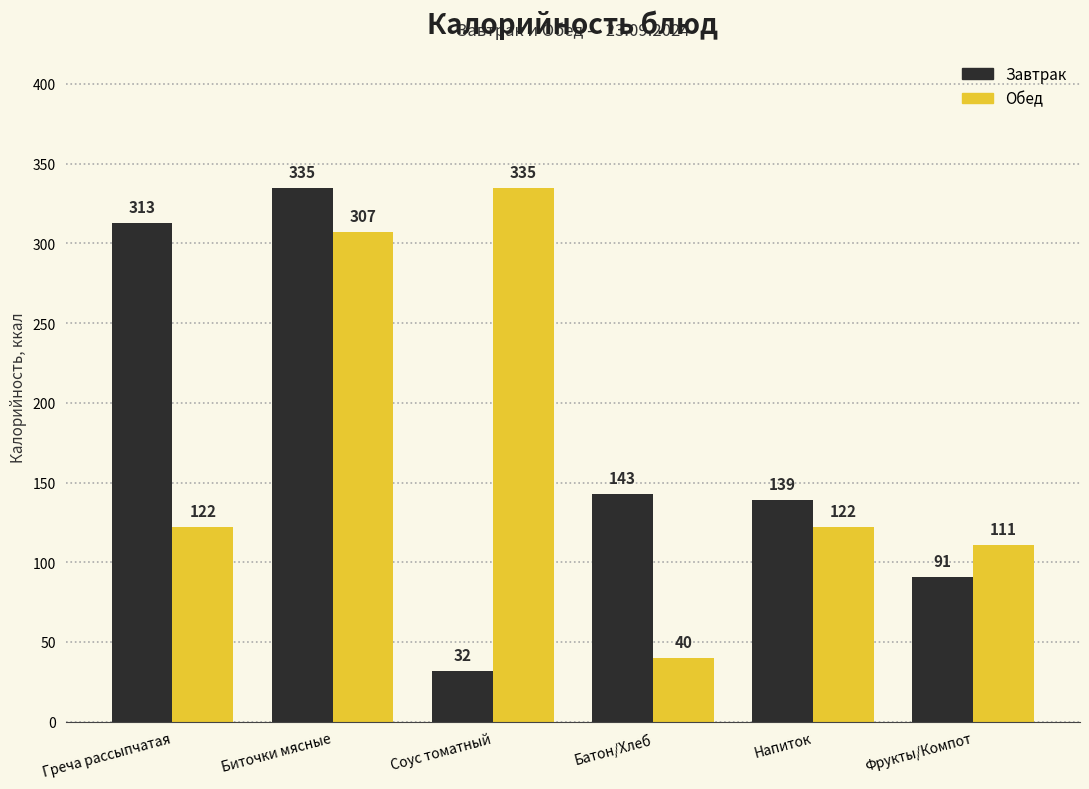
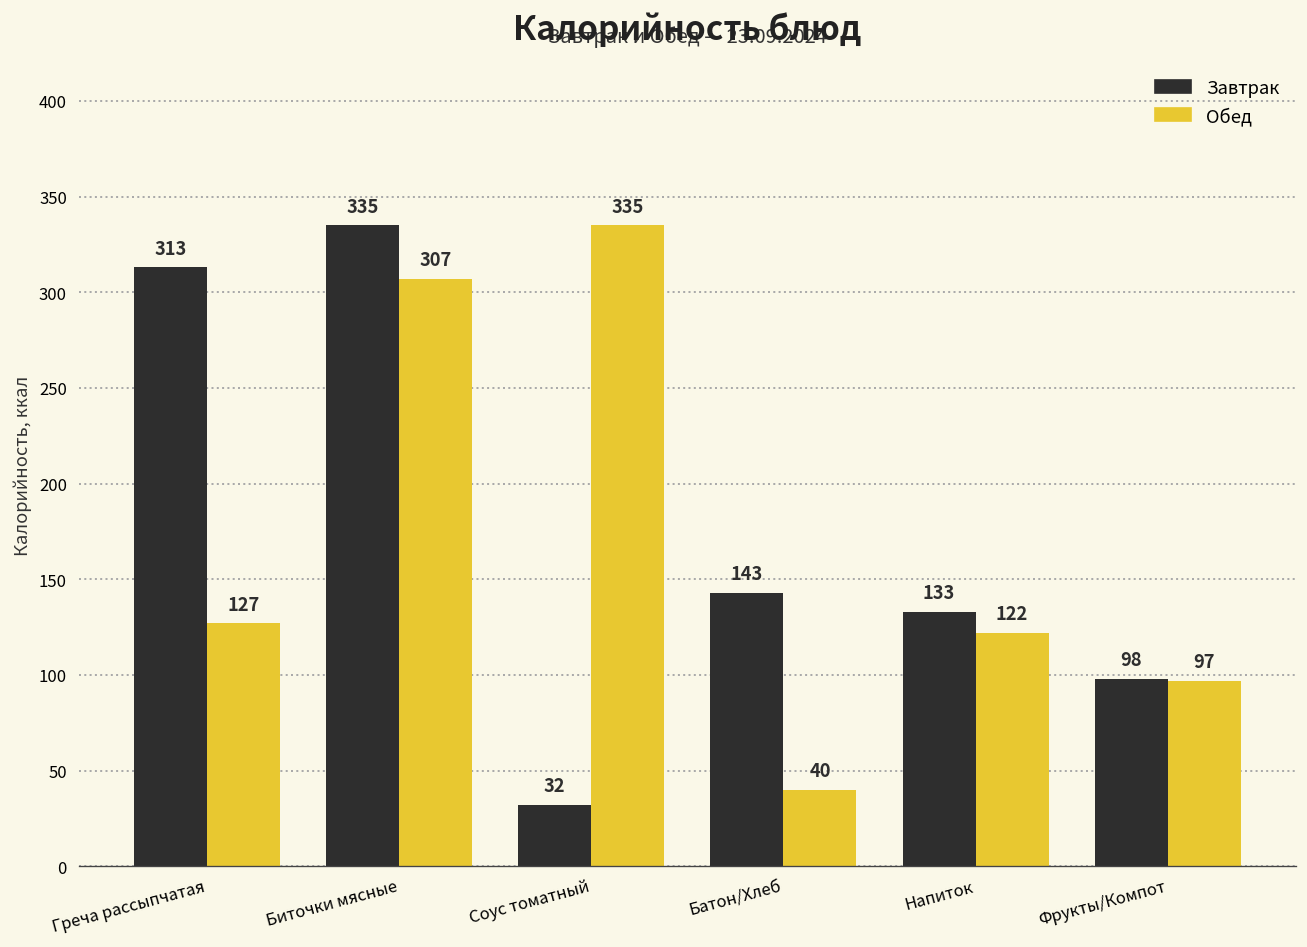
  {
    "Завтрак": {
      "Греча рассыпчатая": 313,
      "Биточки мясные": 335,
      "Соус томатный": 32,
      "Батон/Хлеб": 143,
-     "Напиток": 139,
-     "Фрукты/Компот": 91
+     "Напиток": 133,
+     "Фрукты/Компот": 98
    },
    "Обед": {
-     "Греча рассыпчатая": 122,
+     "Греча рассыпчатая": 127,
      "Биточки мясные": 307,
      "Соус томатный": 335,
      "Батон/Хлеб": 40,
      "Напиток": 122,
-     "Фрукты/Компот": 111
+     "Фрукты/Компот": 97
    }
  }
